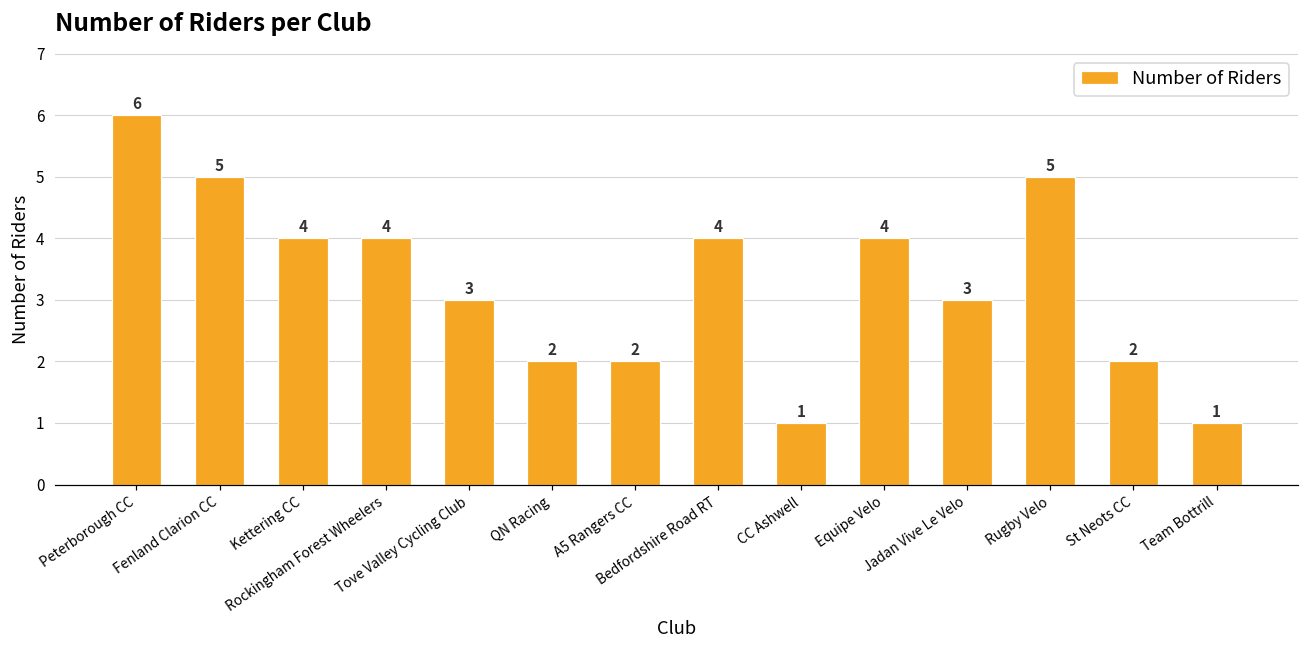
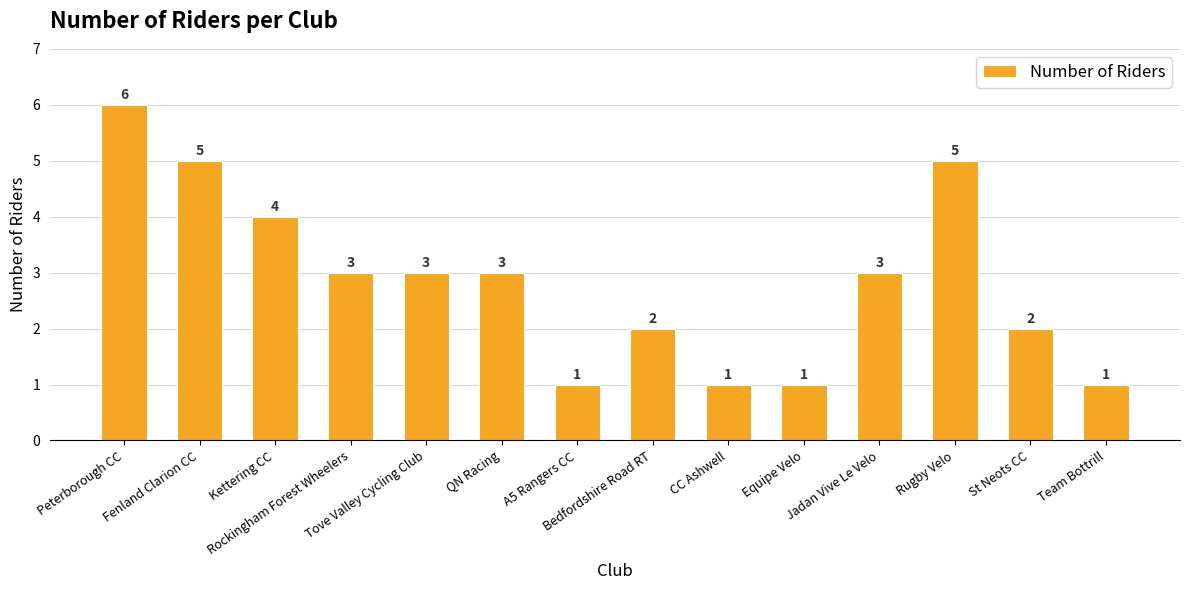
  {
    "Peterborough CC": 6,
    "Fenland Clarion CC": 5,
    "Kettering CC": 4,
-   "Rockingham Forest Wheelers": 4,
+   "Rockingham Forest Wheelers": 3,
    "Tove Valley Cycling Club": 3,
-   "QN Racing": 2,
-   "A5 Rangers CC": 2,
-   "Bedfordshire Road RT": 4,
+   "QN Racing": 3,
+   "A5 Rangers CC": 1,
+   "Bedfordshire Road RT": 2,
    "CC Ashwell": 1,
-   "Equipe Velo": 4,
+   "Equipe Velo": 1,
    "Jadan Vive Le Velo": 3,
    "Rugby Velo": 5,
    "St Neots CC": 2,
    "Team Bottrill": 1
  }
